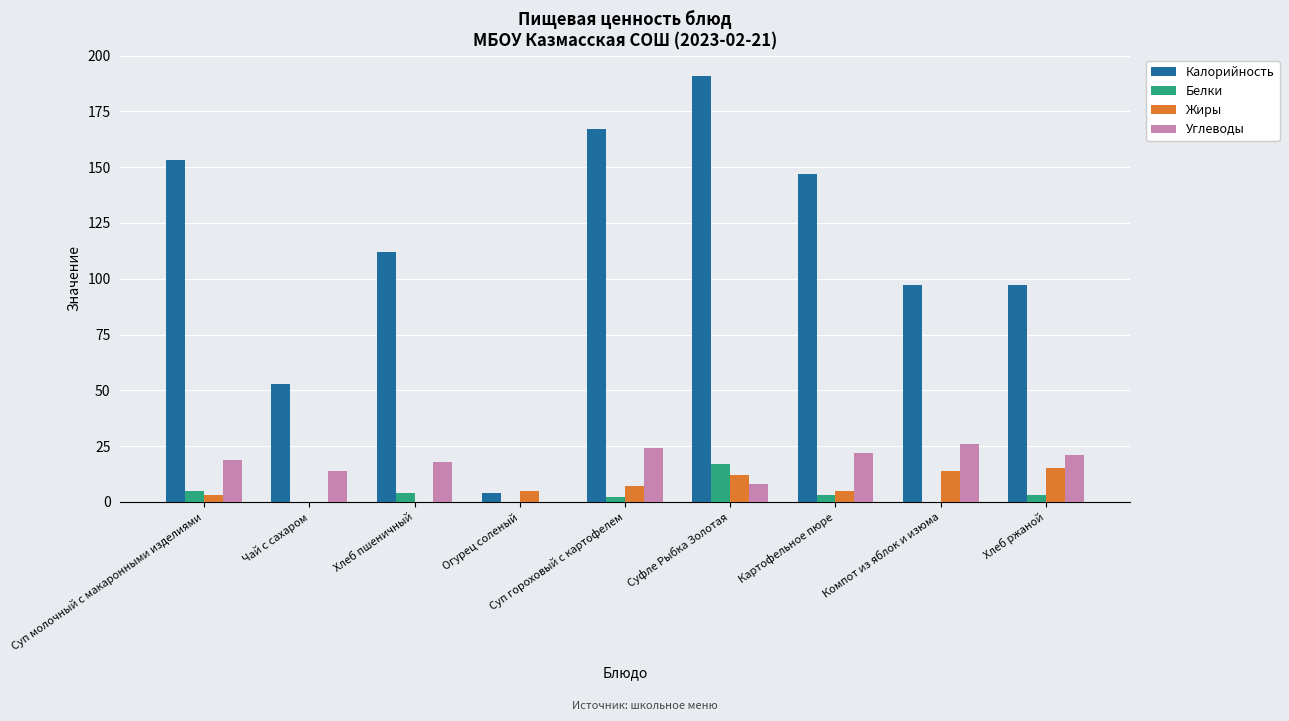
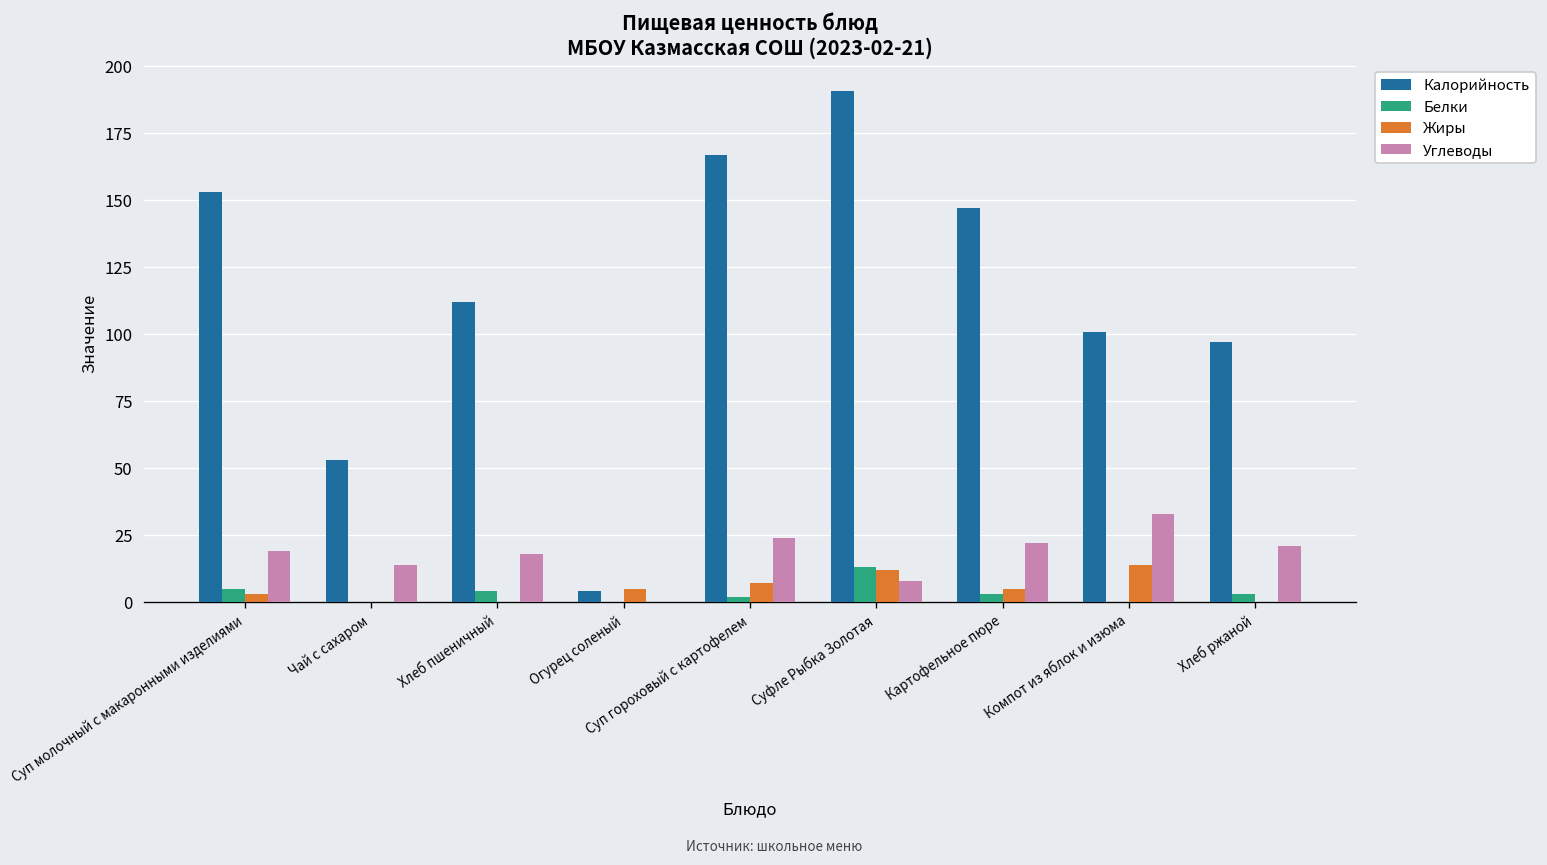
  {
    "Калорийность": {
      "Суп молочный с макаронными изделиями": 153,
      "Чай с сахаром": 53,
      "Хлеб пшеничный": 112,
      "Огурец соленый": 4,
      "Суп гороховый с картофелем": 167,
      "Суфле Рыбка Золотая": 191,
      "Картофельное пюре": 147,
-     "Компот из яблок и изюма": 97,
+     "Компот из яблок и изюма": 101,
      "Хлеб ржаной": 97
    },
    "Белки": {
      "Суп молочный с макаронными изделиями": 5,
      "Чай с сахаром": 0,
      "Хлеб пшеничный": 4,
      "Огурец соленый": 0,
      "Суп гороховый с картофелем": 2,
-     "Суфле Рыбка Золотая": 17,
+     "Суфле Рыбка Золотая": 13,
      "Картофельное пюре": 3,
      "Компот из яблок и изюма": 0,
      "Хлеб ржаной": 3
    },
    "Жиры": {
      "Суп молочный с макаронными изделиями": 3,
      "Чай с сахаром": 0,
      "Хлеб пшеничный": 0,
      "Огурец соленый": 5,
      "Суп гороховый с картофелем": 7,
      "Суфле Рыбка Золотая": 12,
      "Картофельное пюре": 5,
      "Компот из яблок и изюма": 14,
-     "Хлеб ржаной": 15
+     "Хлеб ржаной": 0
    },
    "Углеводы": {
      "Суп молочный с макаронными изделиями": 19,
      "Чай с сахаром": 14,
      "Хлеб пшеничный": 18,
      "Огурец соленый": 0,
      "Суп гороховый с картофелем": 24,
      "Суфле Рыбка Золотая": 8,
      "Картофельное пюре": 22,
-     "Компот из яблок и изюма": 26,
+     "Компот из яблок и изюма": 33,
      "Хлеб ржаной": 21
    }
  }
